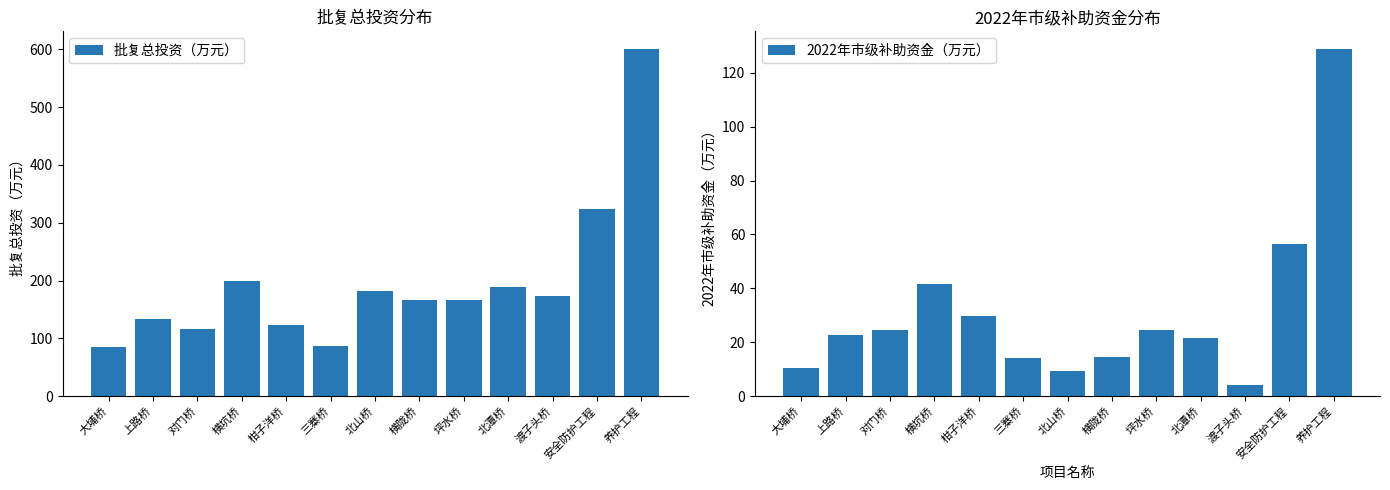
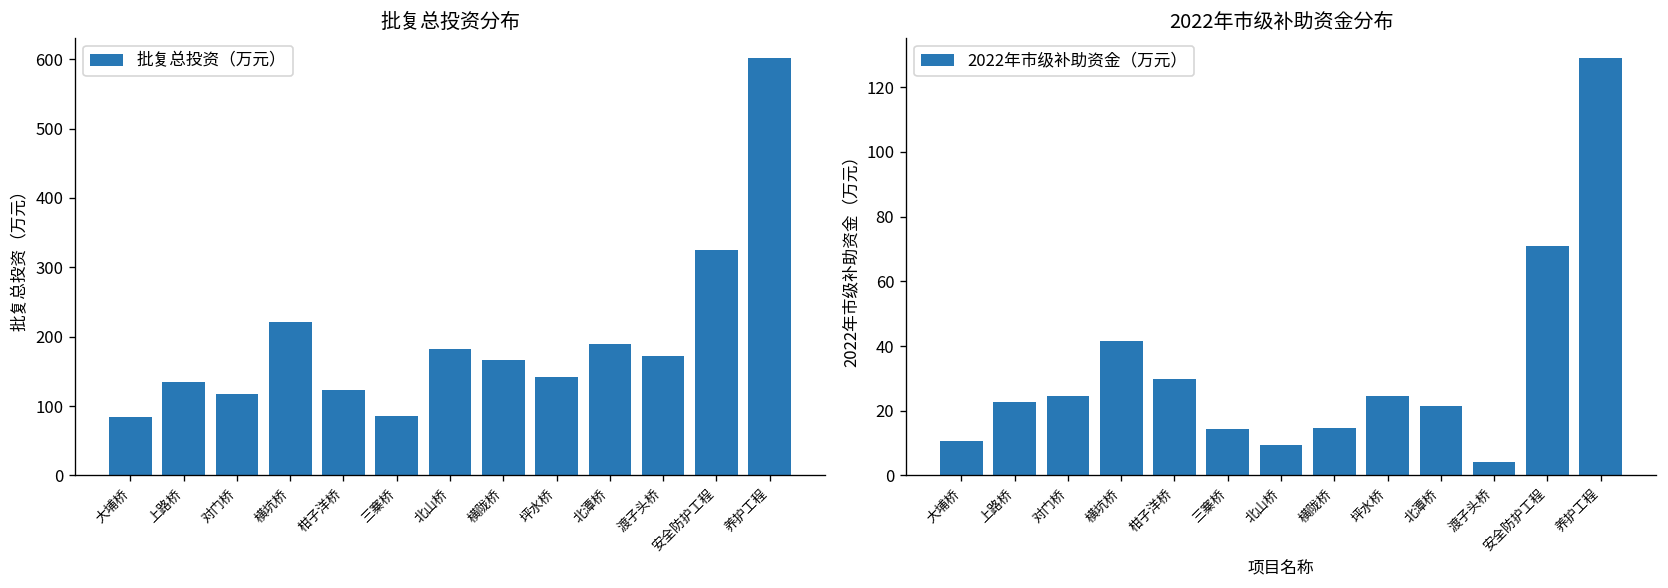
  {
    "批复总投资分布": {
      "大埔桥": 80,
      "上路桥": 130,
      "对门桥": 120,
-     "横坑桥": 200,
+     "横坑桥": 220,
      "柑子洋桥": 120,
      "三寨桥": 90,
      "北山桥": 180,
      "横陇桥": 170,
-     "坪水桥": 170,
+     "坪水桥": 140,
      "北潭桥": 190,
      "渡子头桥": 170,
      "安全防护工程": 320,
      "养护工程": 600
    },
    "2022年市级补助资金分布": {
      "大埔桥": 11,
      "上路桥": 23,
      "对门桥": 25,
      "横坑桥": 42,
      "柑子洋桥": 30,
      "三寨桥": 14,
      "北山桥": 9,
      "横陇桥": 15,
      "坪水桥": 25,
      "北潭桥": 22,
      "渡子头桥": 4,
-     "安全防护工程": 56,
+     "安全防护工程": 71,
      "养护工程": 129
    }
  }
